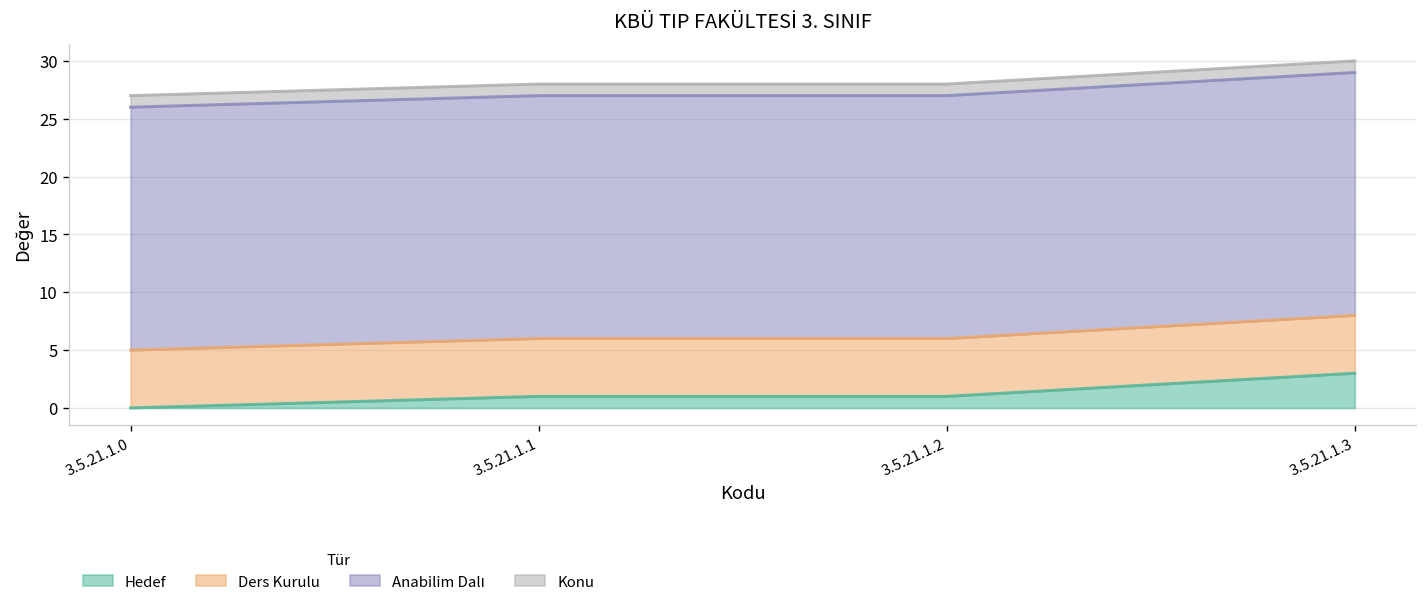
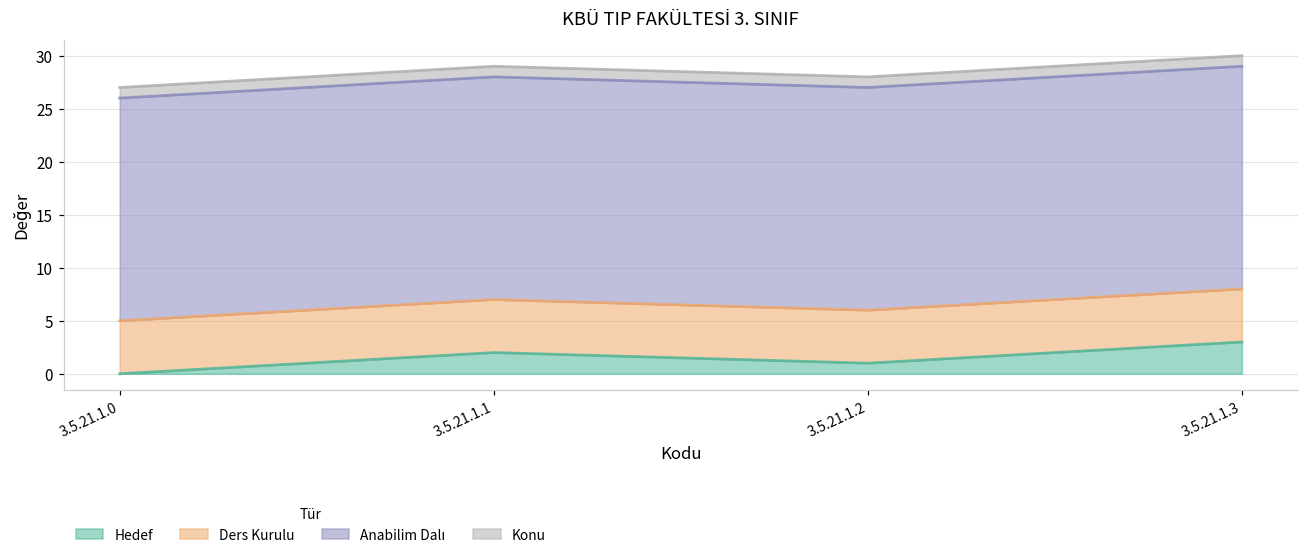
  {
    "Hedef": {
      "3.5.21.1.0": 0,
-     "3.5.21.1.1": 1,
+     "3.5.21.1.1": 2,
      "3.5.21.1.2": 1,
      "3.5.21.1.3": 3
    },
    "Ders Kurulu": {
      "3.5.21.1.0": 5,
      "3.5.21.1.1": 5,
      "3.5.21.1.2": 5,
      "3.5.21.1.3": 5
    }
  }
